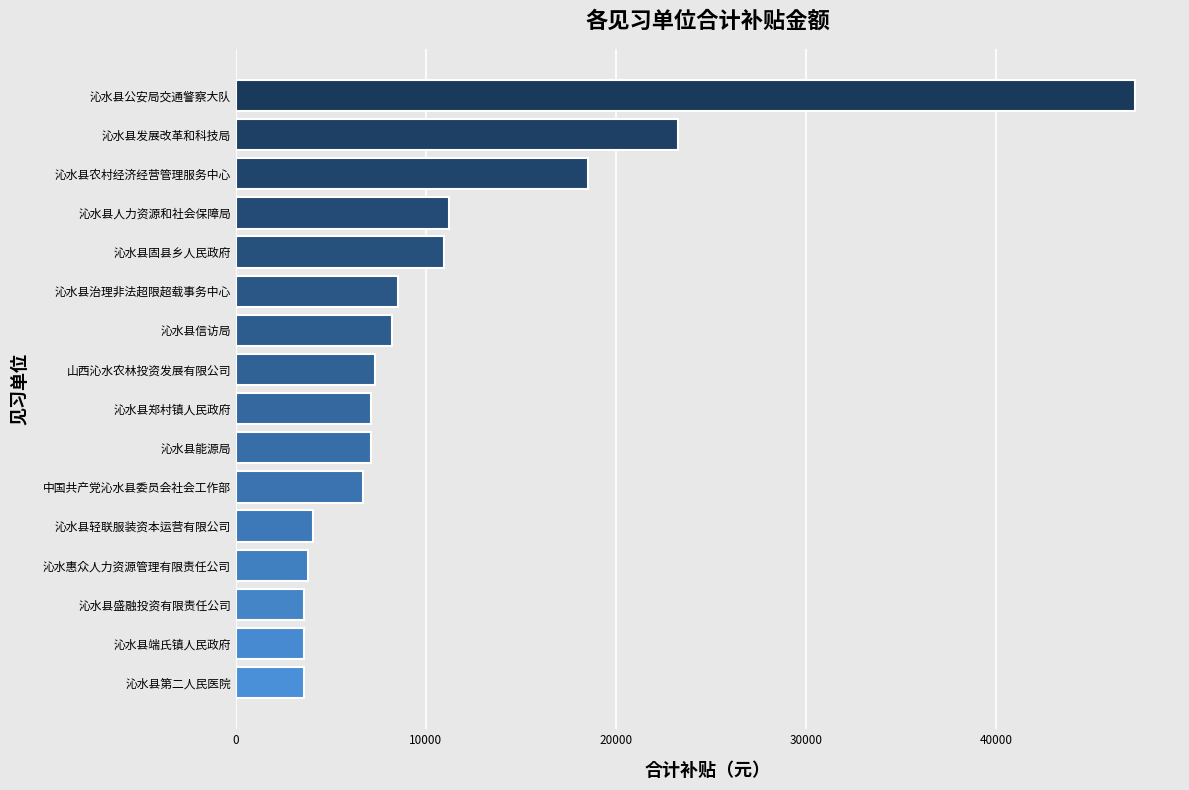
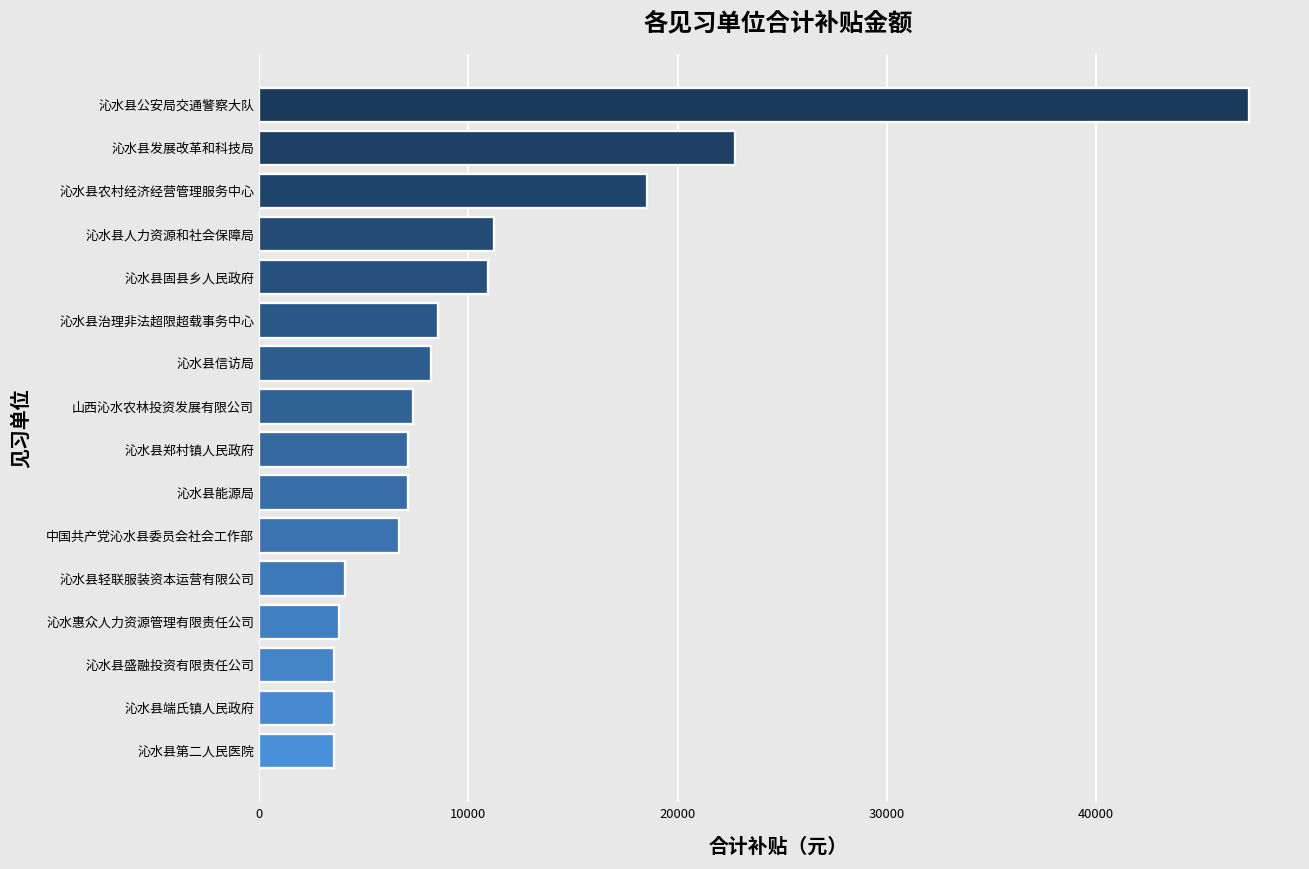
  {
    "沁水县公安局交通警察大队": 47300,
-   "沁水县发展改革和科技局": 23300,
+   "沁水县发展改革和科技局": 22800,
    "沁水县农村经济经营管理服务中心": 18500,
    "沁水县人力资源和社会保障局": 11200,
    "沁水县固县乡人民政府": 10900,
    "沁水县治理非法超限超载事务中心": 8600,
    "沁水县信访局": 8200,
    "山西沁水农林投资发展有限公司": 7300,
    "沁水县郑村镇人民政府": 7100,
    "沁水县能源局": 7100,
    "中国共产党沁水县委员会社会工作部": 6700,
    "沁水县轻联服装资本运营有限公司": 4100,
    "沁水惠众人力资源管理有限责任公司": 3800,
    "沁水县盛融投资有限责任公司": 3600,
    "沁水县端氏镇人民政府": 3600,
    "沁水县第二人民医院": 3600
  }
